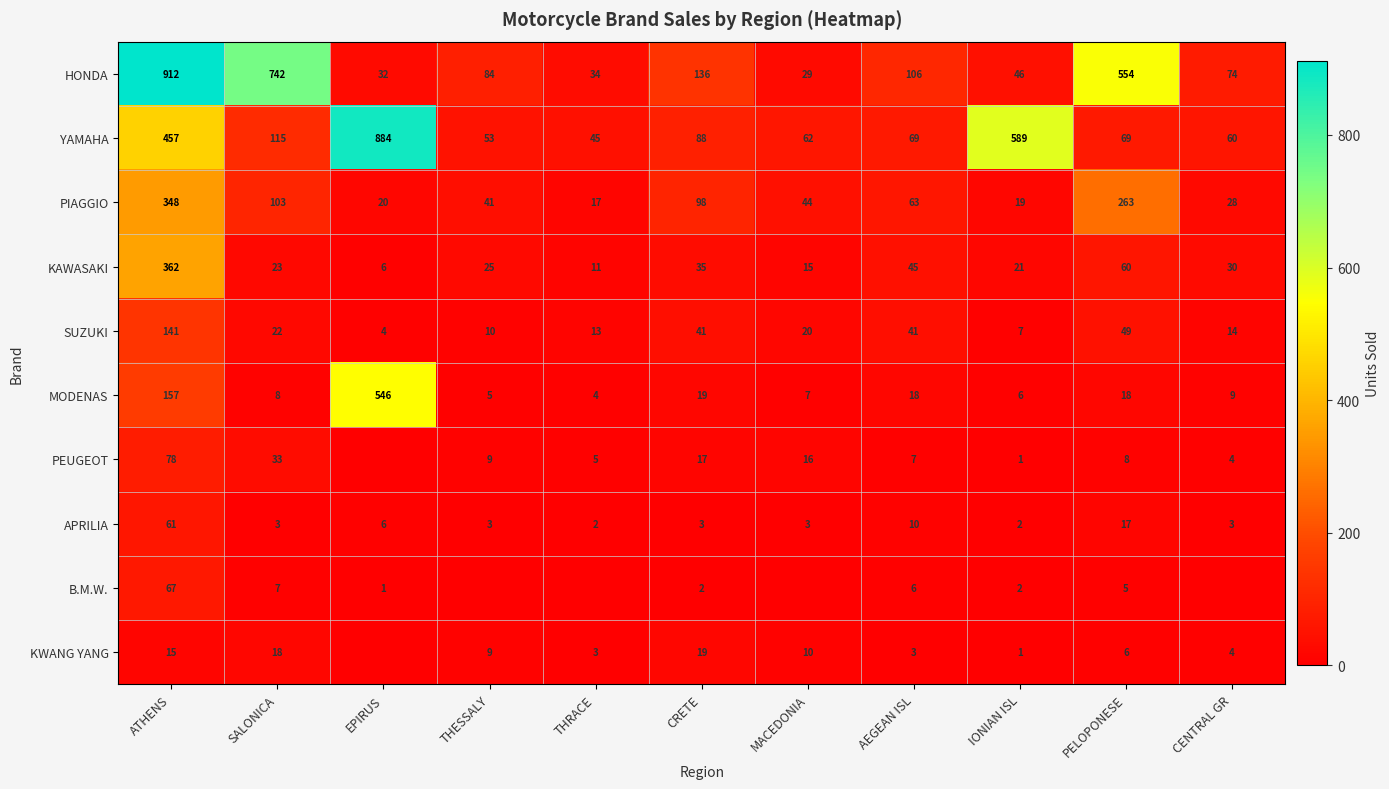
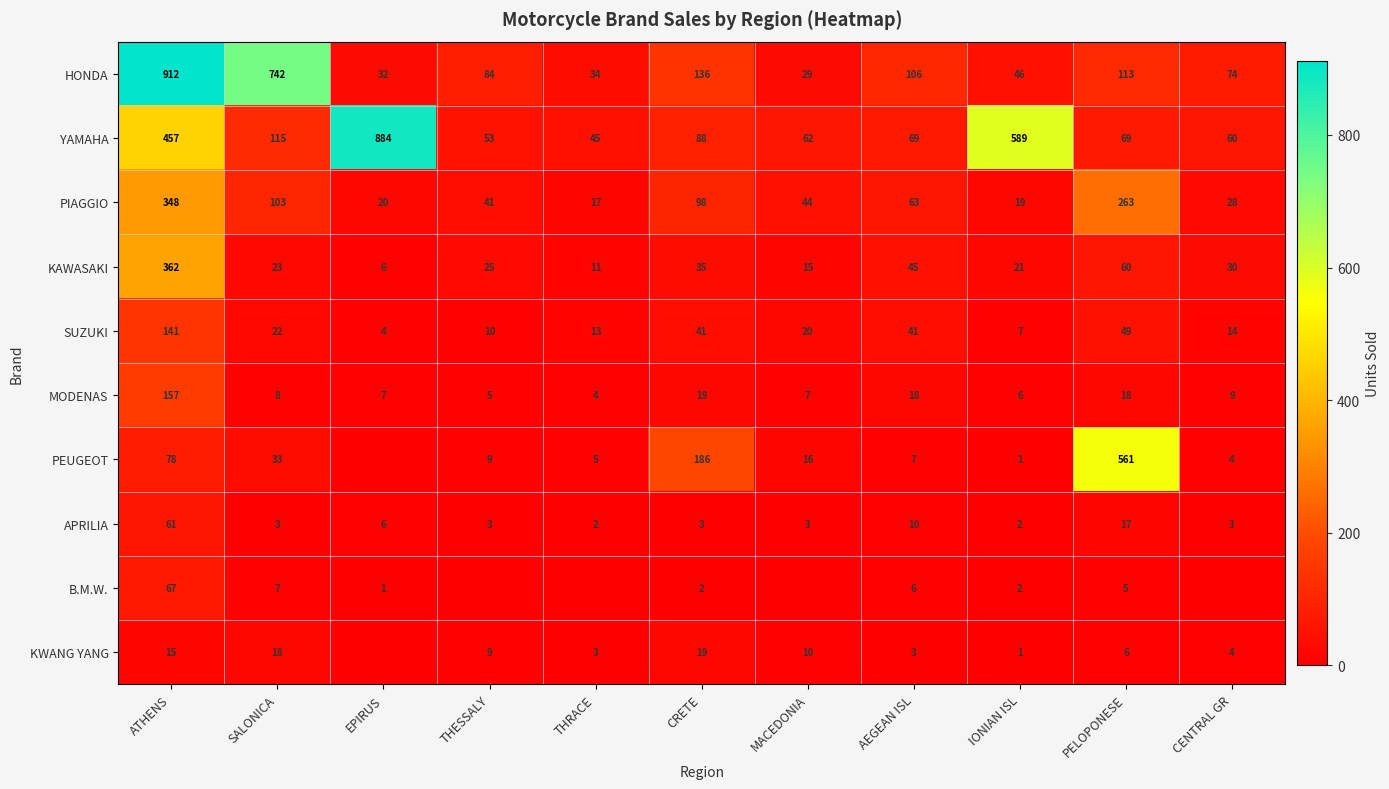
  {
    "HONDA": {
      "ATHENS": 912,
      "SALONICA": 742,
      "EPIRUS": 32,
      "THESSALY": 84,
      "THRACE": 34,
      "CRETE": 136,
      "MACEDONIA": 29,
      "AEGEAN ISL": 106,
      "IONIAN ISL": 46,
-     "PELOPONESE": 554,
+     "PELOPONESE": 113,
      "CENTRAL GR": 74
    },
    "YAMAHA": {
      "ATHENS": 457,
      "SALONICA": 115,
      "EPIRUS": 884,
      "THESSALY": 53,
      "THRACE": 45,
      "CRETE": 88,
      "MACEDONIA": 62,
      "AEGEAN ISL": 69,
      "IONIAN ISL": 589,
      "PELOPONESE": 69,
      "CENTRAL GR": 60
    },
    "PIAGGIO": {
      "ATHENS": 348,
      "SALONICA": 103,
      "EPIRUS": 20,
      "THESSALY": 41,
      "THRACE": 17,
      "CRETE": 98,
      "MACEDONIA": 44,
      "AEGEAN ISL": 63,
      "IONIAN ISL": 19,
      "PELOPONESE": 263,
      "CENTRAL GR": 28
    },
    "KAWASAKI": {
      "ATHENS": 362,
      "SALONICA": 23,
      "EPIRUS": 6,
      "THESSALY": 25,
      "THRACE": 11,
      "CRETE": 35,
      "MACEDONIA": 15,
      "AEGEAN ISL": 45,
      "IONIAN ISL": 21,
      "PELOPONESE": 60,
      "CENTRAL GR": 30
    },
    "SUZUKI": {
      "ATHENS": 141,
      "SALONICA": 22,
      "EPIRUS": 4,
      "THESSALY": 10,
      "THRACE": 13,
      "CRETE": 41,
      "MACEDONIA": 20,
      "AEGEAN ISL": 41,
      "IONIAN ISL": 7,
      "PELOPONESE": 49,
      "CENTRAL GR": 14
    },
    "MODENAS": {
      "ATHENS": 157,
      "SALONICA": 8,
-     "EPIRUS": 546,
+     "EPIRUS": 7,
      "THESSALY": 5,
      "THRACE": 4,
      "CRETE": 19,
      "MACEDONIA": 7,
      "AEGEAN ISL": 18,
      "IONIAN ISL": 6,
      "PELOPONESE": 18,
      "CENTRAL GR": 9
    },
    "PEUGEOT": {
      "ATHENS": 78,
      "SALONICA": 33,
      "THESSALY": 9,
      "THRACE": 5,
-     "CRETE": 17,
+     "CRETE": 186,
      "MACEDONIA": 16,
      "AEGEAN ISL": 7,
      "IONIAN ISL": 1,
-     "PELOPONESE": 8,
+     "PELOPONESE": 561,
      "CENTRAL GR": 4
    },
    "APRILIA": {
      "ATHENS": 61,
      "SALONICA": 3,
      "EPIRUS": 6,
      "THESSALY": 3,
      "THRACE": 2,
      "CRETE": 3,
      "MACEDONIA": 3,
      "AEGEAN ISL": 10,
      "IONIAN ISL": 2,
      "PELOPONESE": 17,
      "CENTRAL GR": 3
    },
    "B.M.W.": {
      "ATHENS": 67,
      "SALONICA": 7,
      "EPIRUS": 1,
      "CRETE": 2,
      "AEGEAN ISL": 6,
      "IONIAN ISL": 2,
      "PELOPONESE": 5
    },
    "KWANG YANG": {
      "ATHENS": 15,
      "SALONICA": 18,
      "THESSALY": 9,
      "THRACE": 3,
      "CRETE": 19,
      "MACEDONIA": 10,
      "AEGEAN ISL": 3,
      "IONIAN ISL": 1,
      "PELOPONESE": 6,
      "CENTRAL GR": 4
    }
  }
